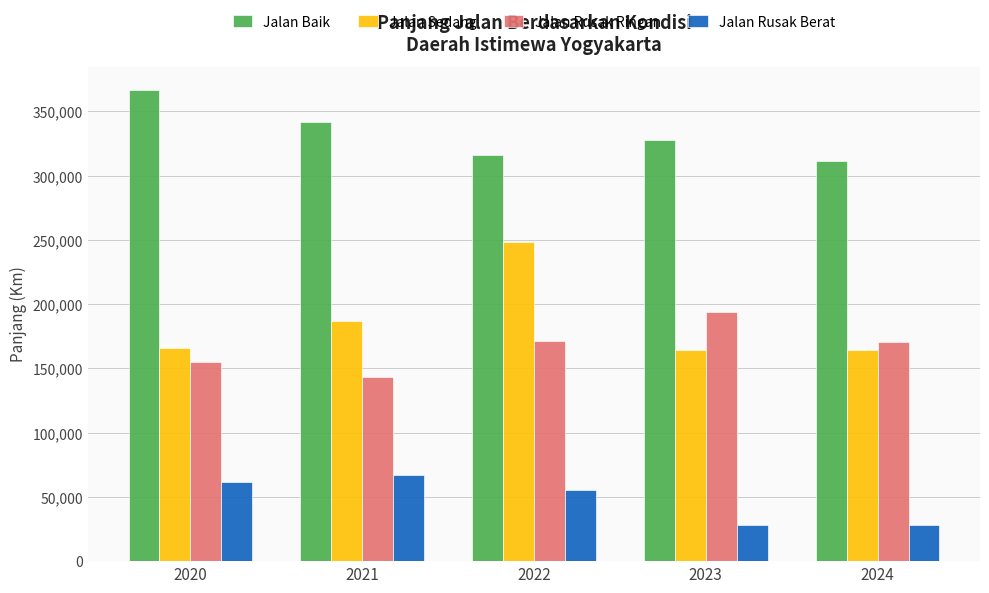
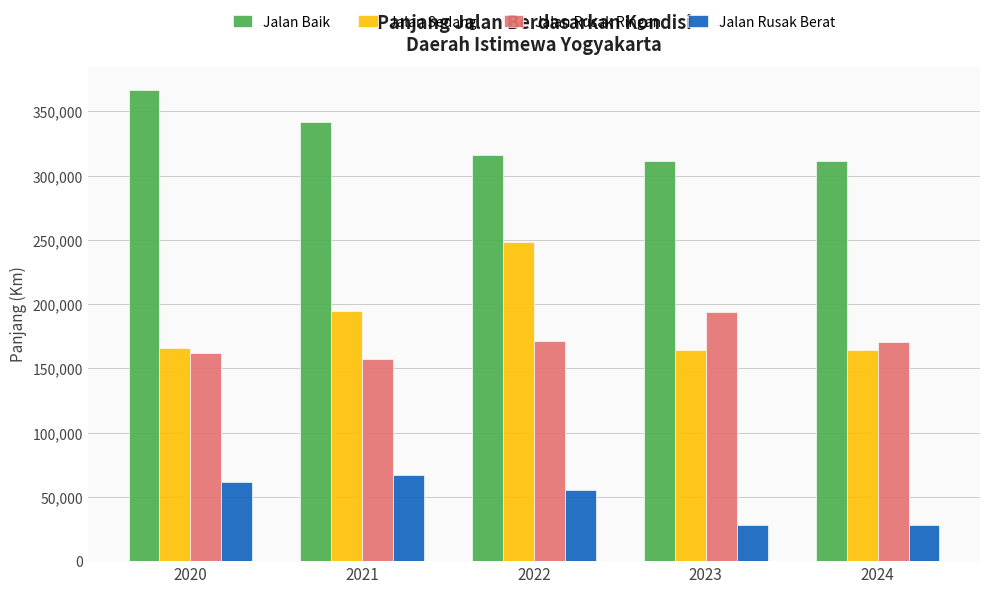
  {
    "Jalan Baik": {
      "2020": "367,000",
      "2021": "342,000",
      "2022": "316,000",
-     "2023": "328,000",
+     "2023": "312,000",
      "2024": "312,000"
    },
    "Jalan Sedang": {
      "2020": "166,000",
-     "2021": "187,000",
+     "2021": "194,000",
      "2022": "249,000",
      "2023": "165,000",
      "2024": "165,000"
    },
    "Jalan Rusak Ringan": {
-     "2020": "155,000",
-     "2021": "144,000",
+     "2020": "162,000",
+     "2021": "157,000",
      "2022": "172,000",
      "2023": "194,000",
      "2024": "170,000"
    },
    "Jalan Rusak Berat": {
      "2020": "61,000",
      "2021": "67,000",
      "2022": "55,000",
      "2023": "28,000",
      "2024": "28,000"
    }
  }
